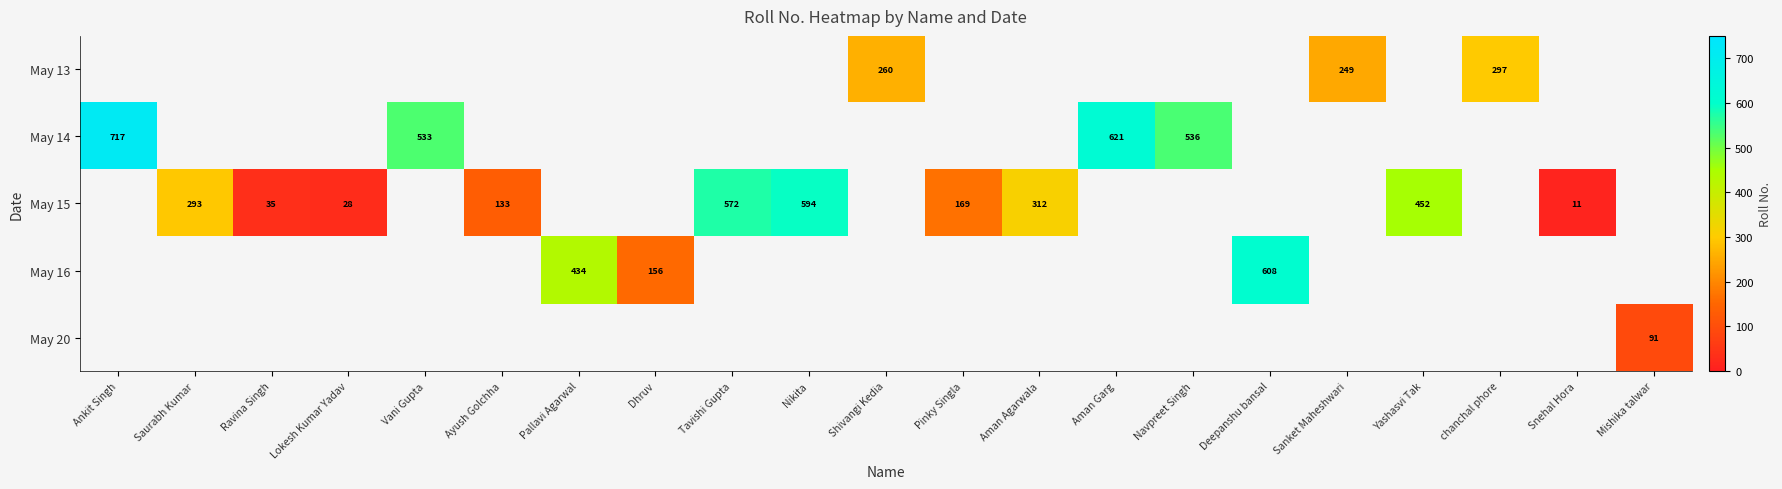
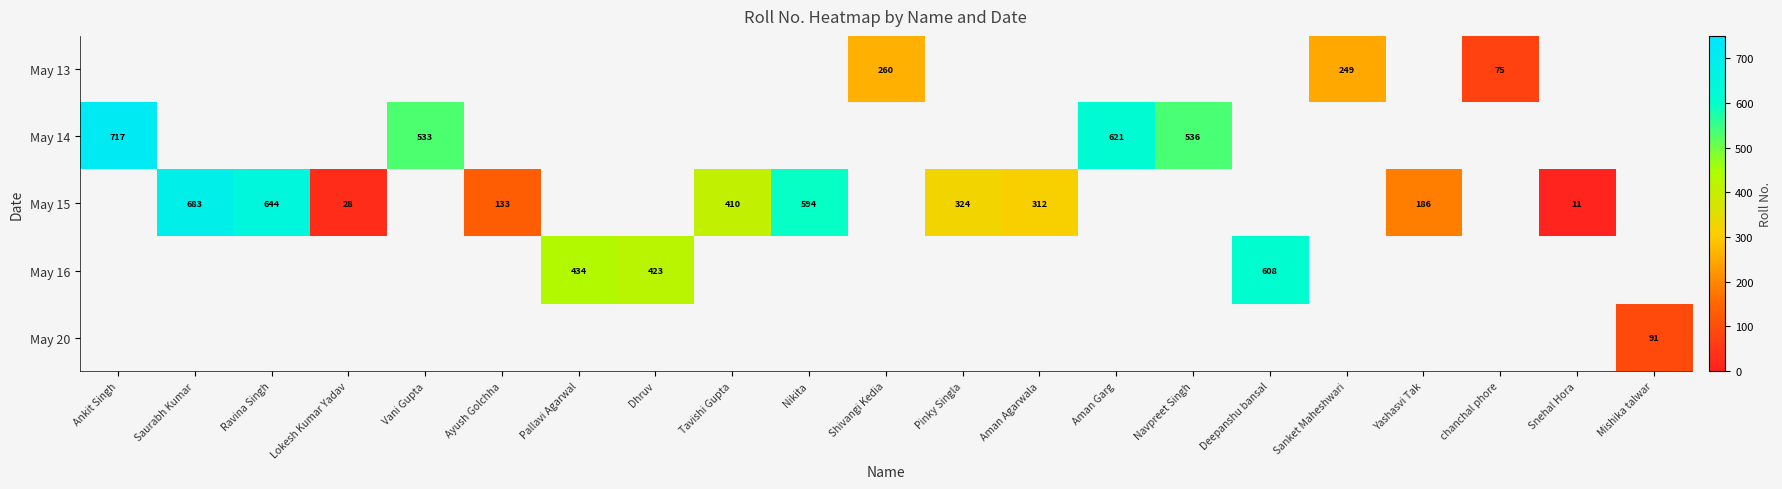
  {
    "May 13": {
      "Shivangi Kedia": 260,
      "Sanket Maheshwari": 249,
-     "chanchal phore": 297
+     "chanchal phore": 75
    },
    "May 14": {
      "Ankit Singh": 717,
      "Vani Gupta": 533,
      "Aman Garg": 621,
      "Navpreet Singh": 536
    },
    "May 15": {
-     "Saurabh Kumar": 293,
-     "Ravina Singh": 35,
+     "Saurabh Kumar": 683,
+     "Ravina Singh": 644,
      "Lokesh Kumar Yadav": 28,
      "Ayush Golchha": 133,
-     "Tavishi Gupta": 572,
+     "Tavishi Gupta": 410,
      "Nikita": 594,
-     "Pinky Singla": 169,
+     "Pinky Singla": 324,
      "Aman Agarwala": 312,
-     "Yashasvi Tak": 452,
+     "Yashasvi Tak": 186,
      "Snehal Hora": 11
    },
    "May 16": {
      "Pallavi Agarwal": 434,
-     "Dhruv": 156,
+     "Dhruv": 423,
      "Deepanshu bansal": 608
    },
    "May 20": {
      "Mishika talwar": 91
    }
  }
